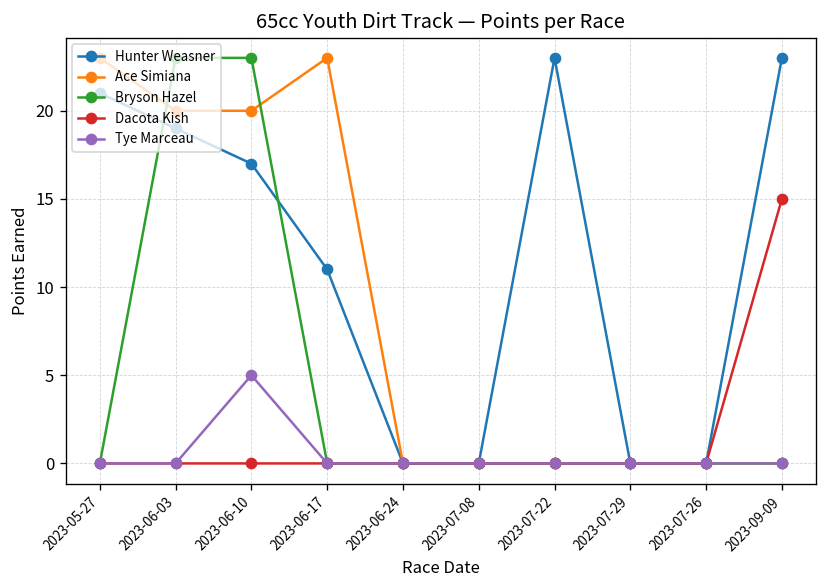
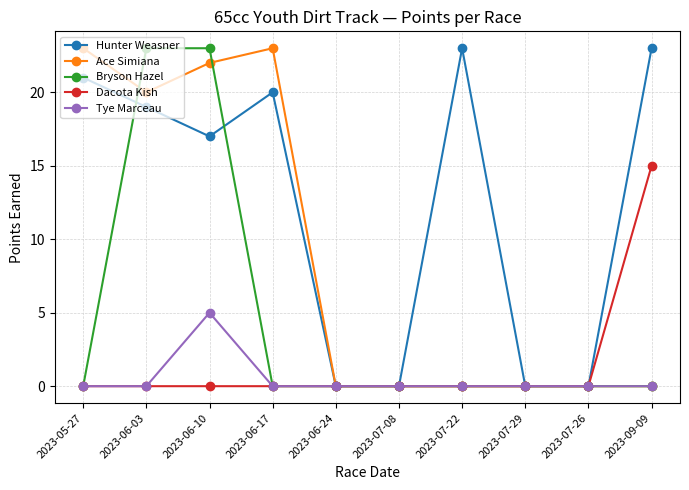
  {
    "Hunter Weasner": {
      "2023-06-10": 17,
-     "2023-06-17": 11,
+     "2023-06-17": 20,
      "2023-07-22": 23,
      "2023-09-09": 23
    },
    "Ace Simiana": {
-     "2023-06-10": 20,
+     "2023-06-10": 22,
      "2023-06-17": 23
    },
    "Bryson Hazel": {
      "2023-06-10": 23
    },
    "Dacota Kish": {
      "2023-06-10": 0,
      "2023-09-09": 15
    },
    "Tye Marceau": {
      "2023-06-10": 5
    }
  }
